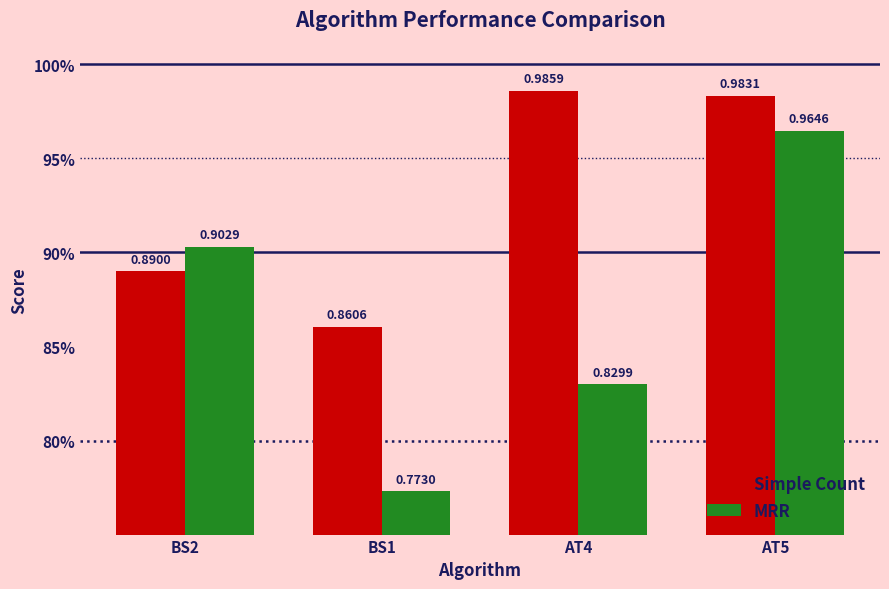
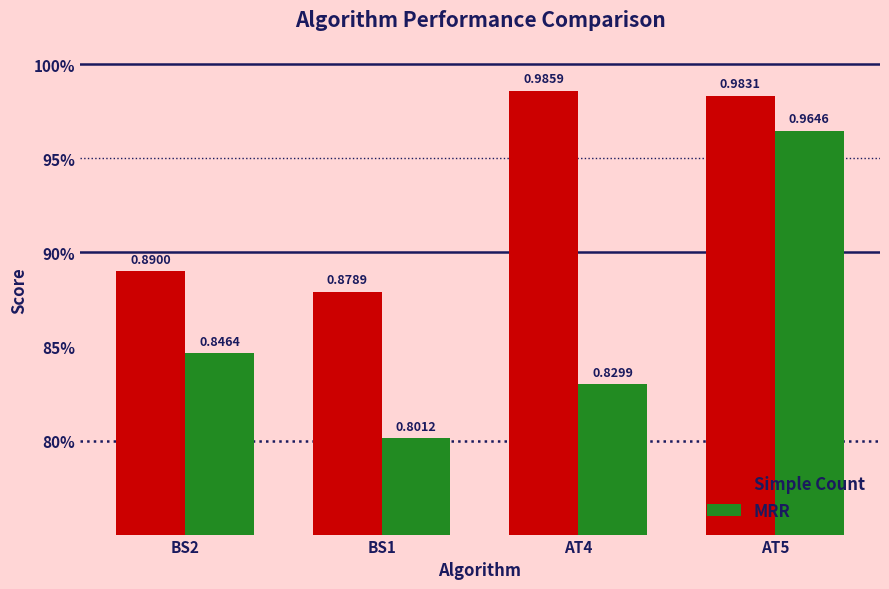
  {
    "Simple Count": {
      "BS2": 0.8900,
-     "BS1": 0.8606,
+     "BS1": 0.8789,
      "AT4": 0.9859,
      "AT5": 0.9831
    },
    "MRR": {
-     "BS2": 0.9029,
-     "BS1": 0.7730,
+     "BS2": 0.8464,
+     "BS1": 0.8012,
      "AT4": 0.8299,
      "AT5": 0.9646
    }
  }
